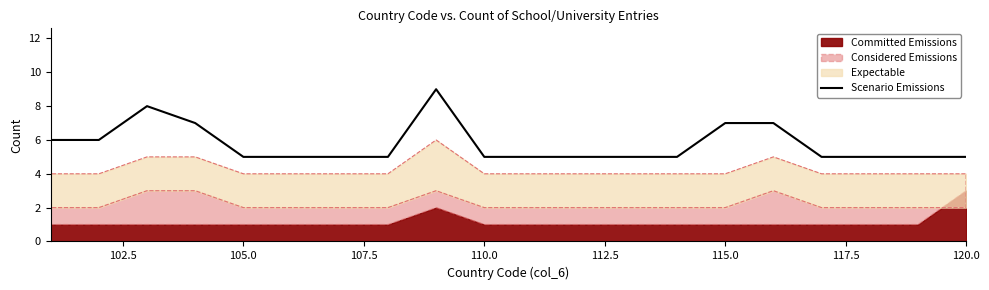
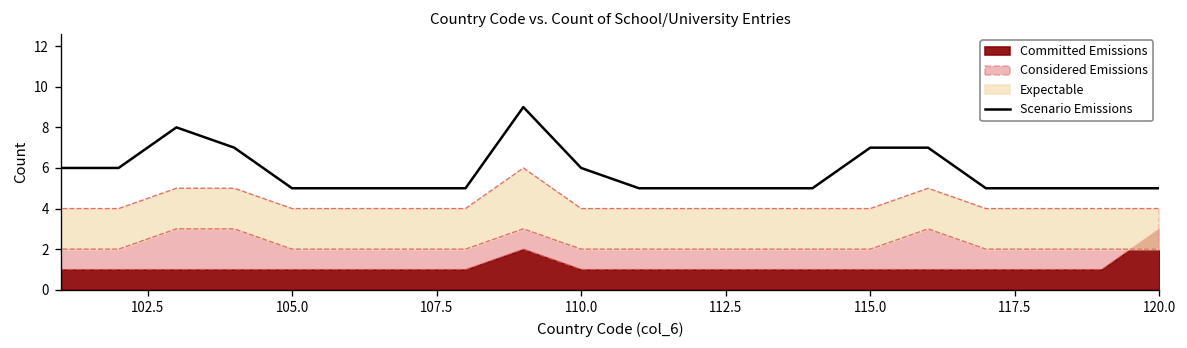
  {
    "Scenario Emissions": {
      "105.0": 5,
-     "110.0": 5,
+     "110.0": 6,
      "115.0": 7,
      "120.0": 5
    },
    "Committed Emissions": {
      "105.0": 1,
      "110.0": 1,
      "115.0": 1
    }
  }
